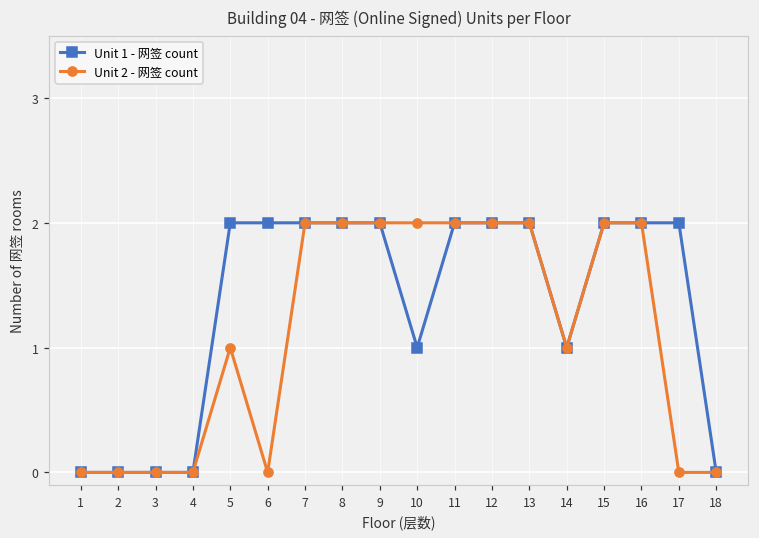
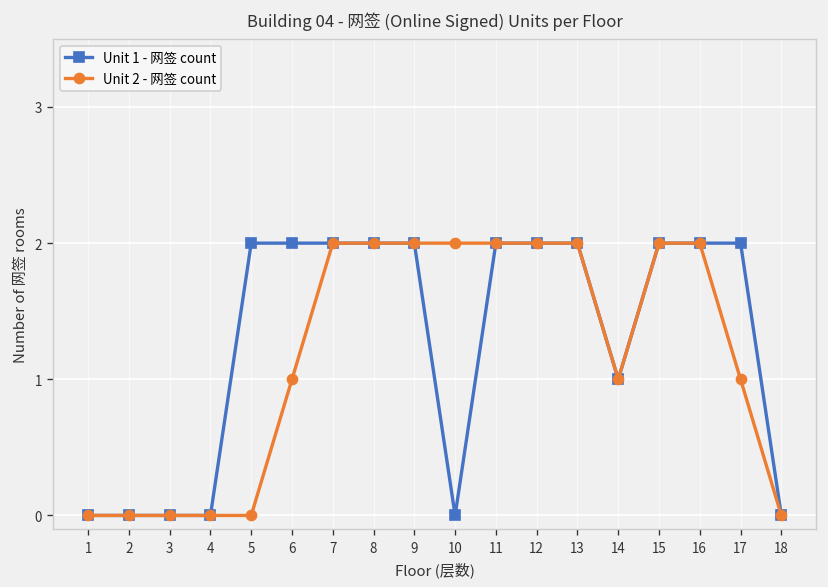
  {
    "Unit 1 - 网签 count": {
      "5": 2,
      "6": 2,
-     "10": 1,
+     "10": 0,
      "17": 2
    },
    "Unit 2 - 网签 count": {
-     "5": 1,
-     "6": 0,
+     "5": 0,
+     "6": 1,
      "10": 2,
-     "17": 0
+     "17": 1
    }
  }
